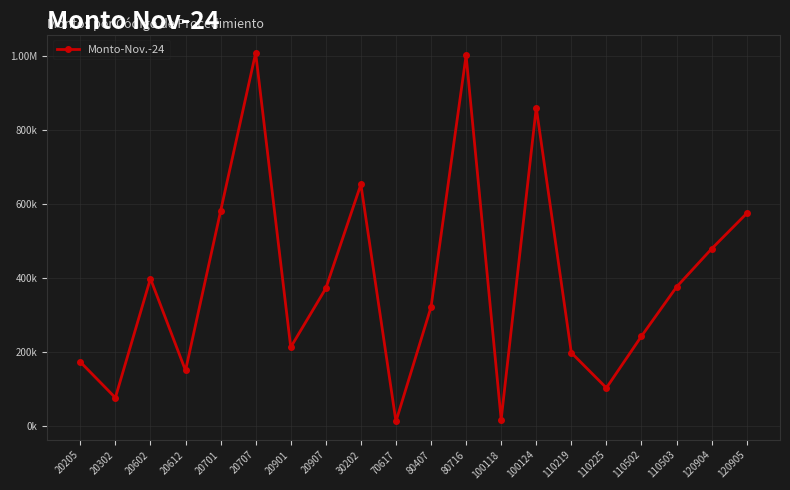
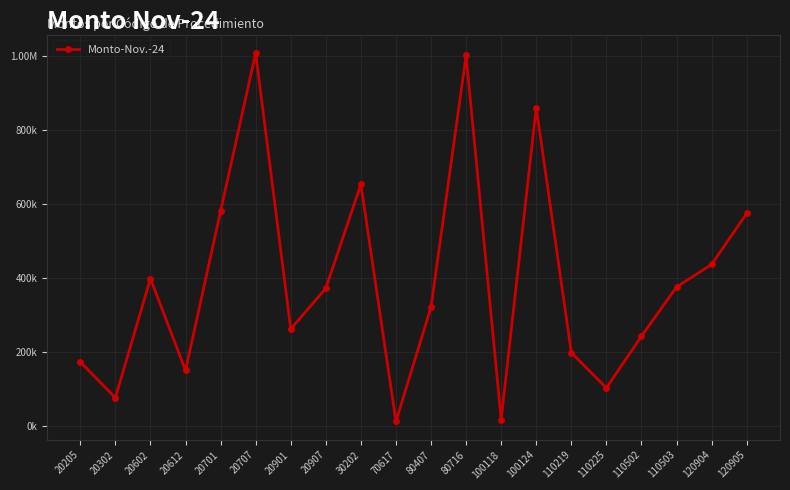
  {
    "20205": 170000,
    "20302": 80000,
    "20602": 400000,
    "20612": 150000,
    "20701": 580000,
    "20707": 1010000,
-   "20901": 210000,
+   "20901": 260000,
    "20907": 370000,
    "30202": 650000,
    "70617": 10000,
    "80407": 320000,
    "80716": 1000000,
    "100118": 20000,
    "100124": 860000,
    "110219": 200000,
    "110225": 100000,
    "110502": 240000,
    "110503": 380000,
-   "120904": 480000,
+   "120904": 440000,
    "120905": 570000
  }
